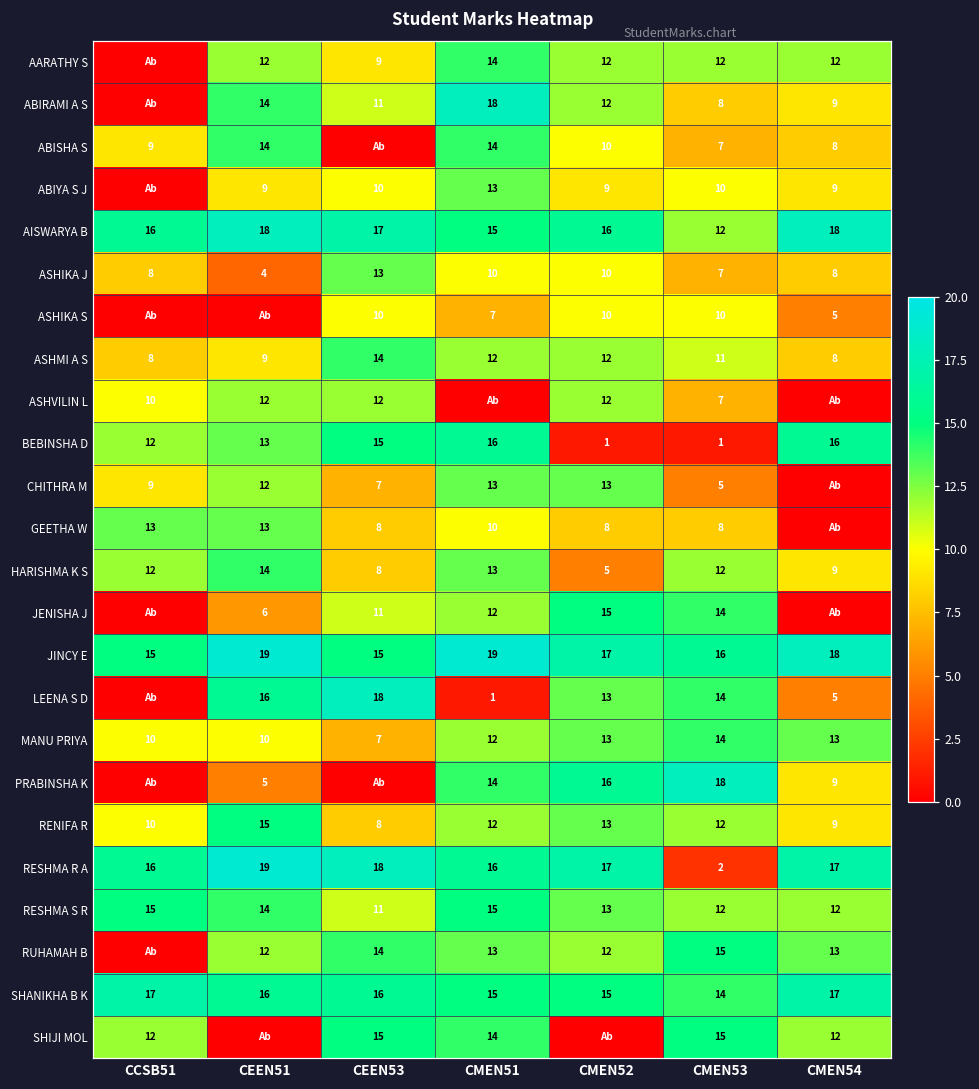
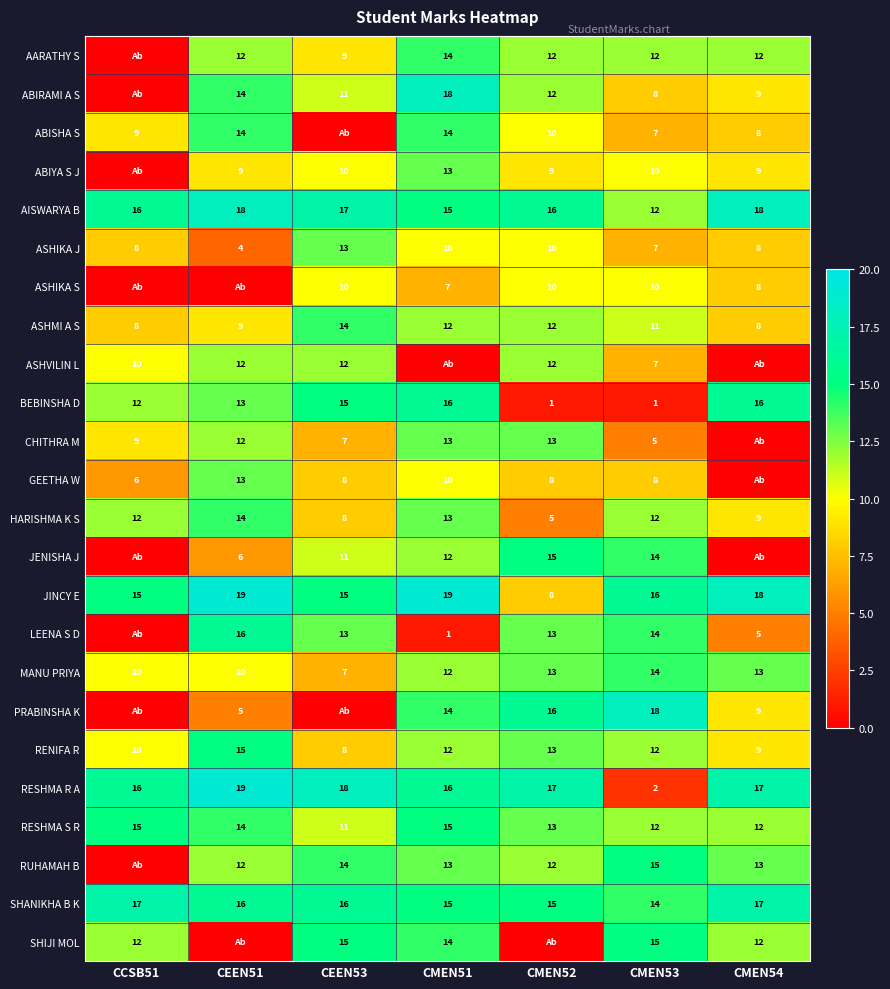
  {
    "AARATHY S": {
      "CEEN51": 12,
      "CEEN53": 9,
      "CMEN51": 14,
      "CMEN52": 12,
      "CMEN53": 12,
      "CMEN54": 12
    },
    "ABIRAMI A S": {
      "CEEN51": 14,
      "CEEN53": 11,
      "CMEN51": 18,
      "CMEN52": 12,
      "CMEN53": 8,
      "CMEN54": 9
    },
    "ABISHA S": {
      "CCSB51": 9,
      "CEEN51": 14,
      "CMEN51": 14,
      "CMEN52": 10,
      "CMEN53": 7,
      "CMEN54": 8
    },
    "ABIYA S J": {
      "CEEN51": 9,
      "CEEN53": 10,
      "CMEN51": 13,
      "CMEN52": 9,
      "CMEN53": 10,
      "CMEN54": 9
    },
    "AISWARYA B": {
      "CCSB51": 16,
      "CEEN51": 18,
      "CEEN53": 17,
      "CMEN51": 15,
      "CMEN52": 16,
      "CMEN53": 12,
      "CMEN54": 18
    },
    "ASHIKA J": {
      "CCSB51": 8,
      "CEEN51": 4,
      "CEEN53": 13,
      "CMEN51": 10,
      "CMEN52": 10,
      "CMEN53": 7,
      "CMEN54": 8
    },
    "ASHIKA S": {
      "CEEN53": 10,
      "CMEN51": 7,
      "CMEN52": 10,
      "CMEN53": 10,
-     "CMEN54": 5
+     "CMEN54": 8
    },
    "ASHMI A S": {
      "CCSB51": 8,
      "CEEN51": 9,
      "CEEN53": 14,
      "CMEN51": 12,
      "CMEN52": 12,
      "CMEN53": 11,
      "CMEN54": 8
    },
    "ASHVILIN L": {
      "CCSB51": 10,
      "CEEN51": 12,
      "CEEN53": 12,
      "CMEN52": 12,
      "CMEN53": 7
    },
    "BEBINSHA D": {
      "CCSB51": 12,
      "CEEN51": 13,
      "CEEN53": 15,
      "CMEN51": 16,
      "CMEN52": 1,
      "CMEN53": 1,
      "CMEN54": 16
    },
    "CHITHRA M": {
      "CCSB51": 9,
      "CEEN51": 12,
      "CEEN53": 7,
      "CMEN51": 13,
      "CMEN52": 13,
      "CMEN53": 5
    },
    "GEETHA W": {
-     "CCSB51": 13,
+     "CCSB51": 6,
      "CEEN51": 13,
      "CEEN53": 8,
      "CMEN51": 10,
      "CMEN52": 8,
      "CMEN53": 8
    },
    "HARISHMA K S": {
      "CCSB51": 12,
      "CEEN51": 14,
      "CEEN53": 8,
      "CMEN51": 13,
      "CMEN52": 5,
      "CMEN53": 12,
      "CMEN54": 9
    },
    "JENISHA J": {
      "CEEN51": 6,
      "CEEN53": 11,
      "CMEN51": 12,
      "CMEN52": 15,
      "CMEN53": 14
    },
    "JINCY E": {
      "CCSB51": 15,
      "CEEN51": 19,
      "CEEN53": 15,
      "CMEN51": 19,
-     "CMEN52": 17,
+     "CMEN52": 8,
      "CMEN53": 16,
      "CMEN54": 18
    },
    "LEENA S D": {
      "CEEN51": 16,
-     "CEEN53": 18,
+     "CEEN53": 13,
      "CMEN51": 1,
      "CMEN52": 13,
      "CMEN53": 14,
      "CMEN54": 5
    },
    "MANU PRIYA": {
      "CCSB51": 10,
      "CEEN51": 10,
      "CEEN53": 7,
      "CMEN51": 12,
      "CMEN52": 13,
      "CMEN53": 14,
      "CMEN54": 13
    },
    "PRABINSHA K": {
      "CEEN51": 5,
      "CMEN51": 14,
      "CMEN52": 16,
      "CMEN53": 18,
      "CMEN54": 9
    },
    "RENIFA R": {
      "CCSB51": 10,
      "CEEN51": 15,
      "CEEN53": 8,
      "CMEN51": 12,
      "CMEN52": 13,
      "CMEN53": 12,
      "CMEN54": 9
    },
    "RESHMA R A": {
      "CCSB51": 16,
      "CEEN51": 19,
      "CEEN53": 18,
      "CMEN51": 16,
      "CMEN52": 17,
      "CMEN53": 2,
      "CMEN54": 17
    },
    "RESHMA S R": {
      "CCSB51": 15,
      "CEEN51": 14,
      "CEEN53": 11,
      "CMEN51": 15,
      "CMEN52": 13,
      "CMEN53": 12,
      "CMEN54": 12
    },
    "RUHAMAH B": {
      "CEEN51": 12,
      "CEEN53": 14,
      "CMEN51": 13,
      "CMEN52": 12,
      "CMEN53": 15,
      "CMEN54": 13
    },
    "SHANIKHA B K": {
      "CCSB51": 17,
      "CEEN51": 16,
      "CEEN53": 16,
      "CMEN51": 15,
      "CMEN52": 15,
      "CMEN53": 14,
      "CMEN54": 17
    },
    "SHIJI MOL": {
      "CCSB51": 12,
      "CEEN53": 15,
      "CMEN51": 14,
      "CMEN53": 15,
      "CMEN54": 12
    }
  }
